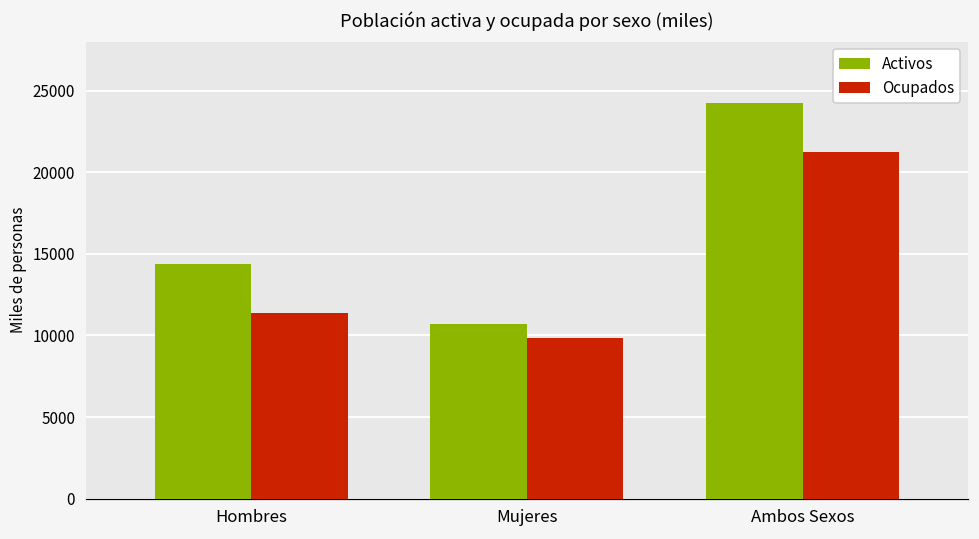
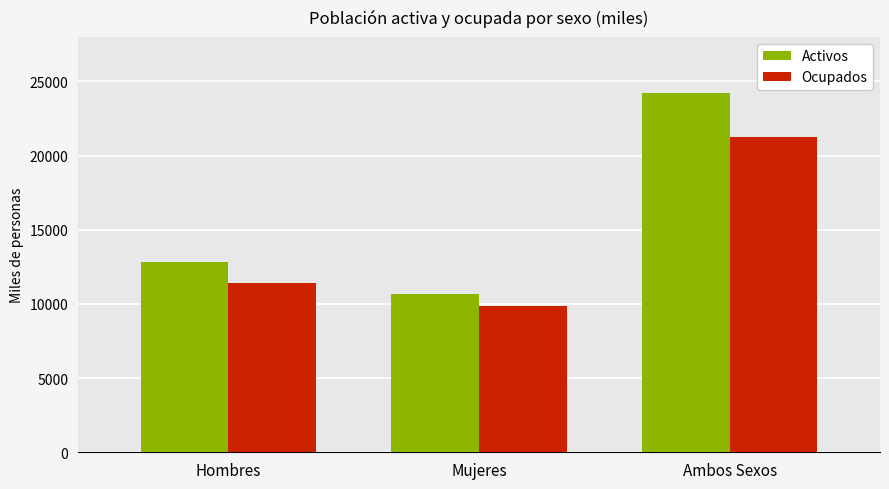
  {
    "Activos": {
-     "Hombres": 14400,
+     "Hombres": 12800,
      "Mujeres": 10700,
      "Ambos Sexos": 24200
    },
    "Ocupados": {
      "Hombres": 11400,
      "Mujeres": 9900,
      "Ambos Sexos": 21300
    }
  }
